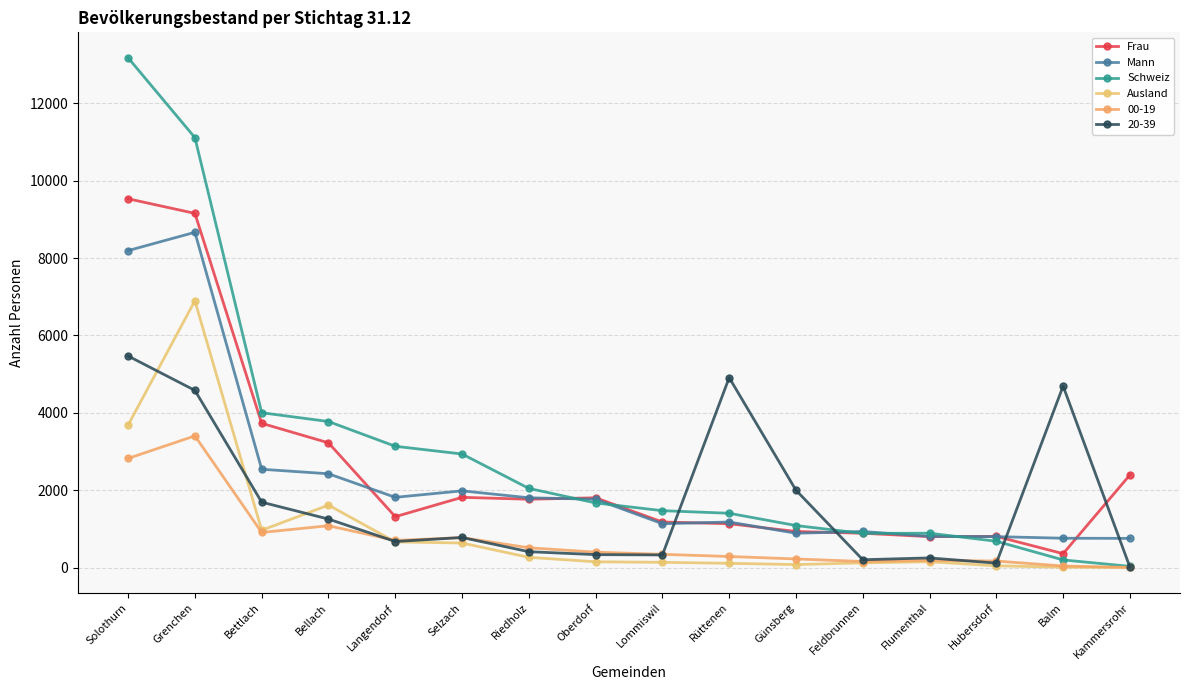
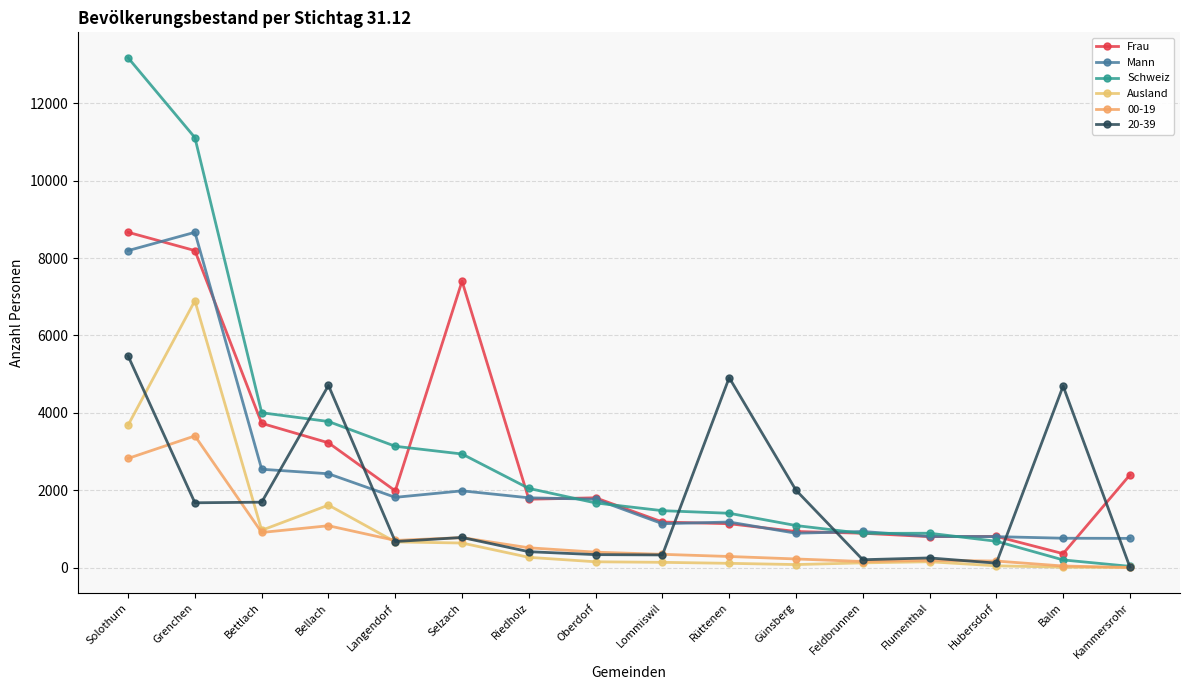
  {
    "Frau": {
-     "Solothurn": 9500,
-     "Grenchen": 9200,
+     "Solothurn": 8700,
+     "Grenchen": 8200,
      "Bettlach": 3700,
      "Bellach": 3200,
-     "Langendorf": 1300,
-     "Selzach": 1800,
+     "Langendorf": 2000,
+     "Selzach": 7400,
      "Balm": 400,
      "Kammersrohr": 2400
    },
    "20-39": {
      "Solothurn": 5500,
-     "Grenchen": 4600,
+     "Grenchen": 1700,
      "Bettlach": 1700,
-     "Bellach": 1300,
+     "Bellach": 4700,
      "Riedholz": 400,
      "Rüttenen": 4900,
      "Günsberg": 2000,
      "Balm": 4700
    }
  }
